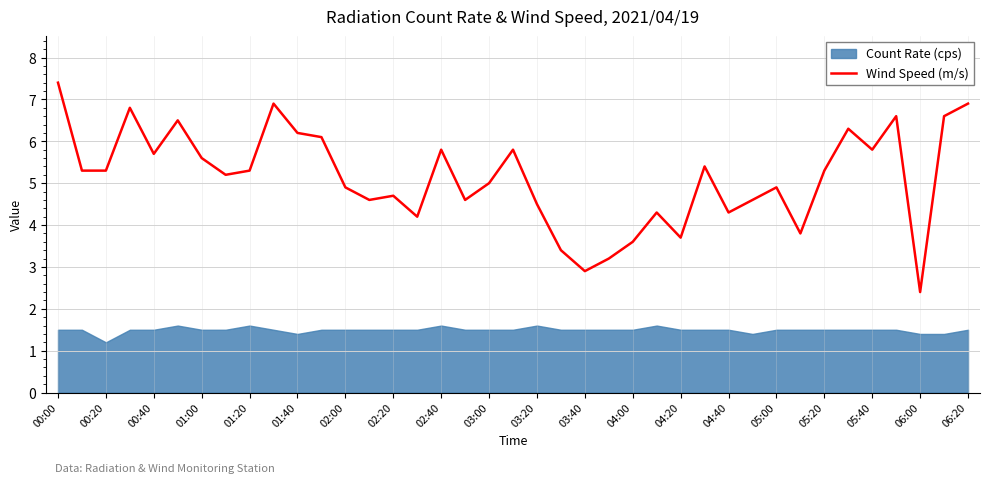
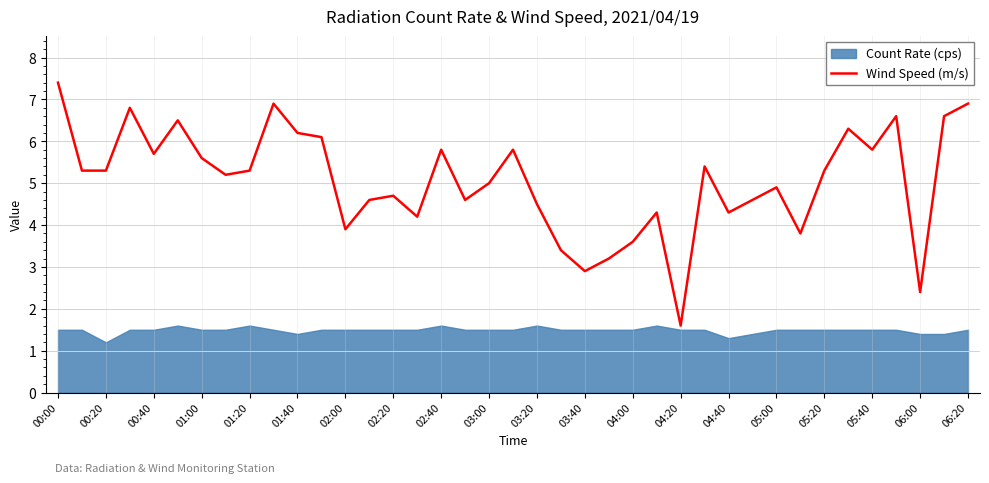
  {
    "Wind Speed (m/s)": {
      "00:00": 7.4,
      "00:20": 5.3,
      "00:40": 5.7,
      "01:00": 5.6,
      "01:20": 5.3,
      "01:40": 6.2,
-     "02:00": 4.9,
+     "02:00": 3.9,
      "02:20": 4.7,
      "02:40": 5.8,
      "03:00": 5.0,
      "03:20": 4.5,
      "03:40": 2.9,
      "04:00": 3.6,
-     "04:20": 3.7,
+     "04:20": 1.6,
      "04:40": 4.3,
      "05:00": 4.9,
      "05:20": 5.3,
      "05:40": 5.8,
      "06:00": 2.4,
      "06:20": 6.9
    },
    "Count Rate (cps)": {
      "00:00": 1.5,
      "00:20": 1.2,
      "00:40": 1.5,
      "01:00": 1.5,
      "01:20": 1.6,
      "01:40": 1.4,
      "02:00": 1.5,
      "02:20": 1.5,
      "02:40": 1.6,
      "03:00": 1.5,
      "03:20": 1.6,
      "03:40": 1.5,
      "04:00": 1.5,
      "04:20": 1.5,
-     "04:40": 1.5,
+     "04:40": 1.3,
      "05:00": 1.5,
      "05:20": 1.5,
      "05:40": 1.5,
      "06:00": 1.4,
      "06:20": 1.5
    }
  }
